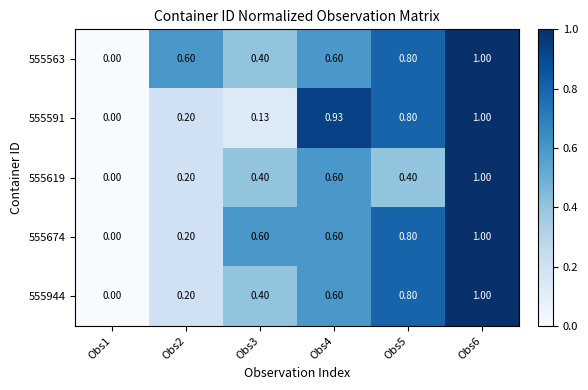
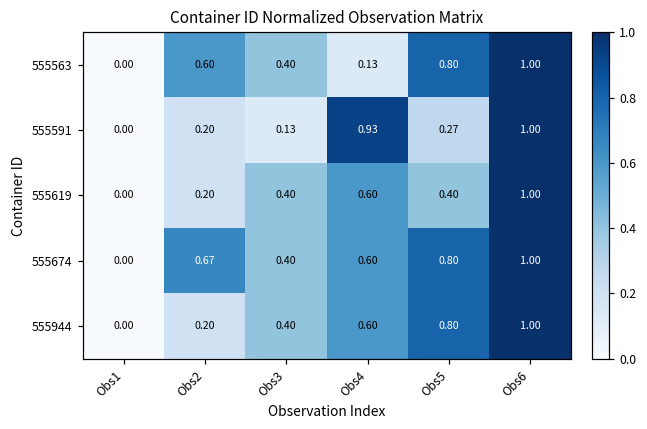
  {
    "555563": {
      "Obs1": 0.00,
      "Obs2": 0.60,
      "Obs3": 0.40,
-     "Obs4": 0.60,
+     "Obs4": 0.13,
      "Obs5": 0.80,
      "Obs6": 1.00
    },
    "555591": {
      "Obs1": 0.00,
      "Obs2": 0.20,
      "Obs3": 0.13,
      "Obs4": 0.93,
-     "Obs5": 0.80,
+     "Obs5": 0.27,
      "Obs6": 1.00
    },
    "555619": {
      "Obs1": 0.00,
      "Obs2": 0.20,
      "Obs3": 0.40,
      "Obs4": 0.60,
      "Obs5": 0.40,
      "Obs6": 1.00
    },
    "555674": {
      "Obs1": 0.00,
-     "Obs2": 0.20,
-     "Obs3": 0.60,
+     "Obs2": 0.67,
+     "Obs3": 0.40,
      "Obs4": 0.60,
      "Obs5": 0.80,
      "Obs6": 1.00
    },
    "555944": {
      "Obs1": 0.00,
      "Obs2": 0.20,
      "Obs3": 0.40,
      "Obs4": 0.60,
      "Obs5": 0.80,
      "Obs6": 1.00
    }
  }
